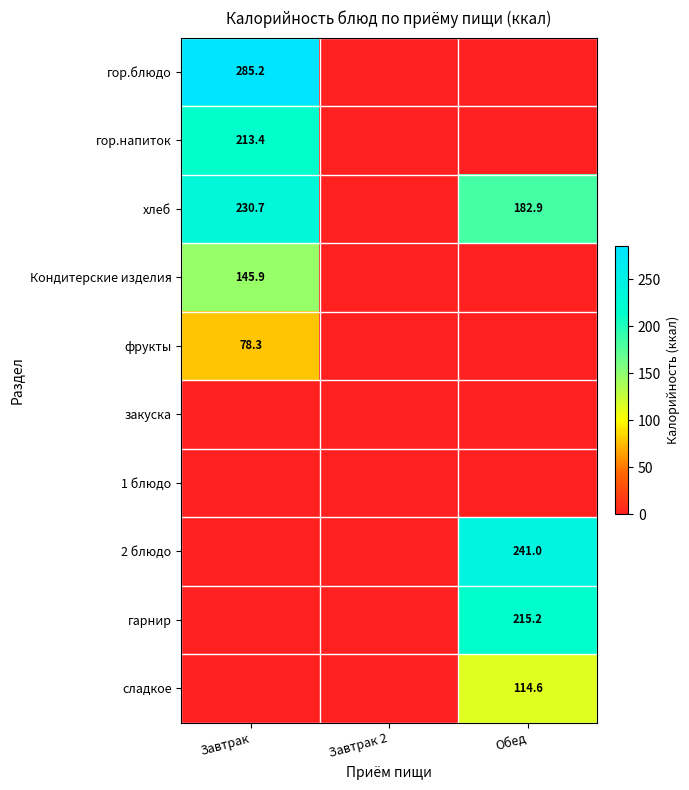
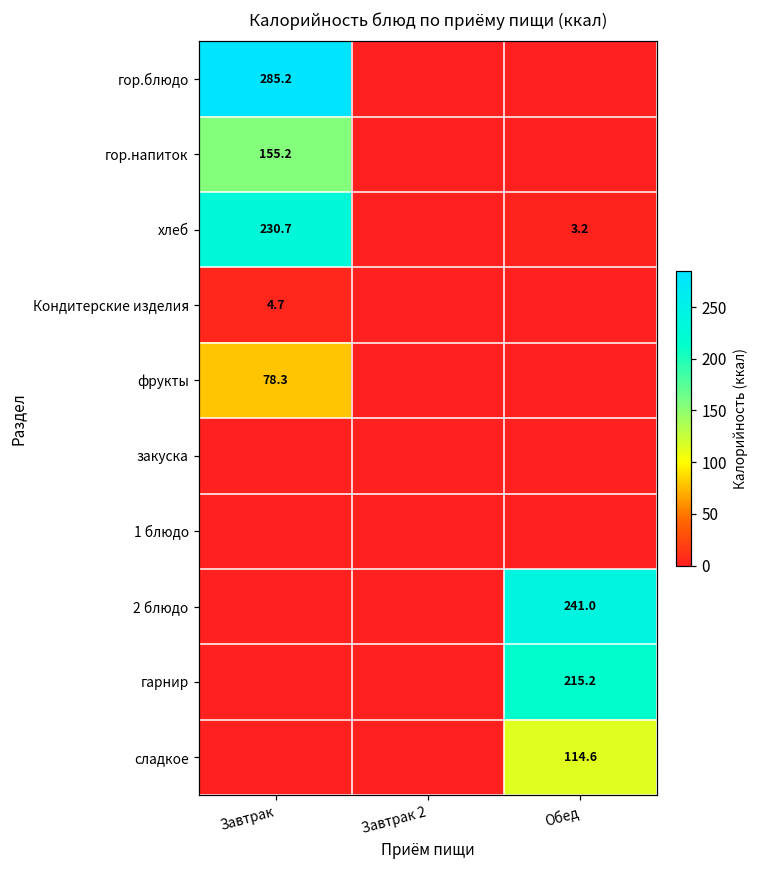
  {
    "гор.блюдо": {
      "Завтрак": 285.2
    },
    "гор.напиток": {
-     "Завтрак": 213.4
+     "Завтрак": 155.2
    },
    "хлеб": {
      "Завтрак": 230.7,
-     "Обед": 182.9
+     "Обед": 3.2
    },
    "Кондитерские изделия": {
-     "Завтрак": 145.9
+     "Завтрак": 4.7
    },
    "фрукты": {
      "Завтрак": 78.3
    },
    "2 блюдо": {
      "Обед": 241.0
    },
    "гарнир": {
      "Обед": 215.2
    },
    "сладкое": {
      "Обед": 114.6
    }
  }
